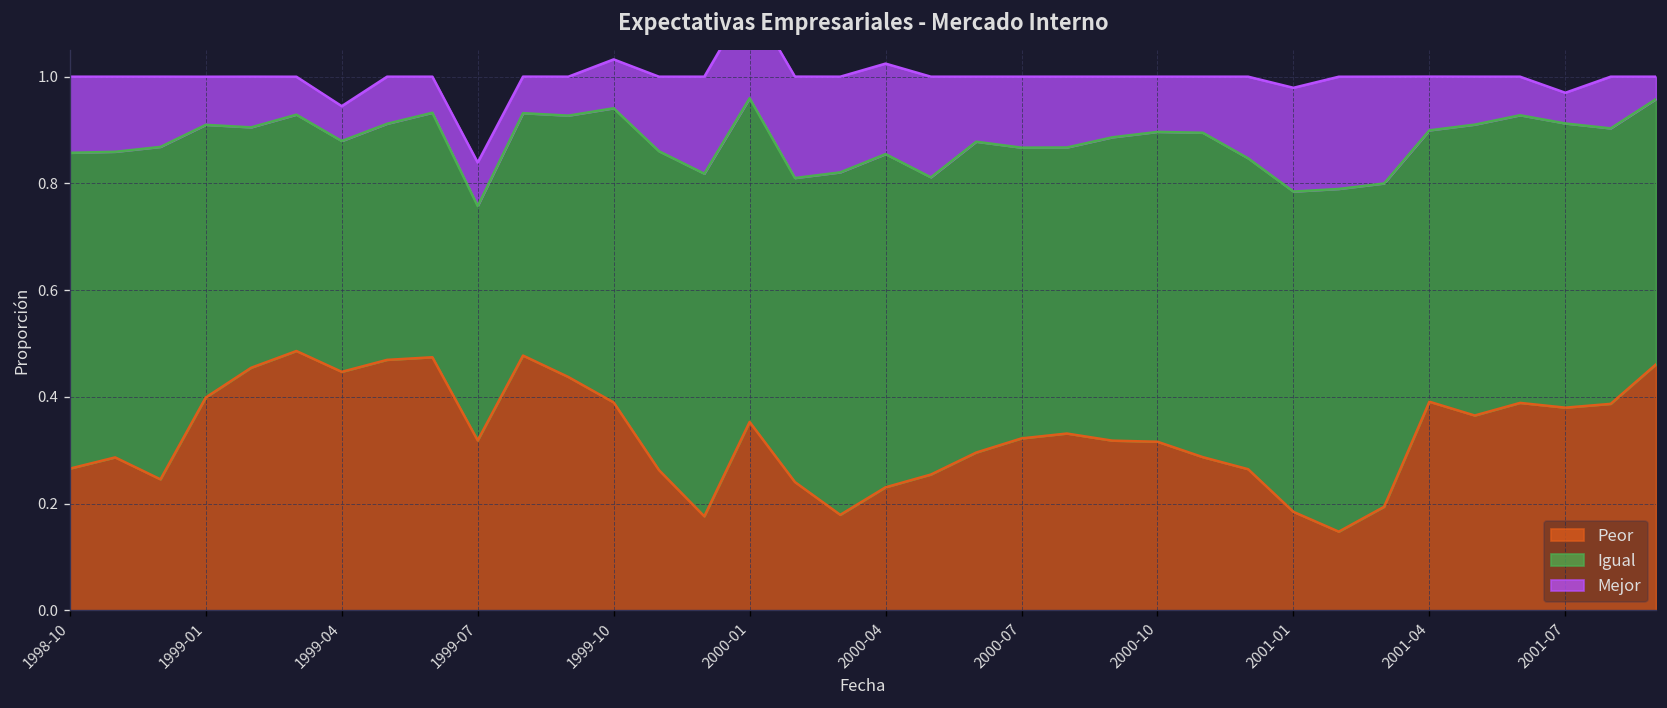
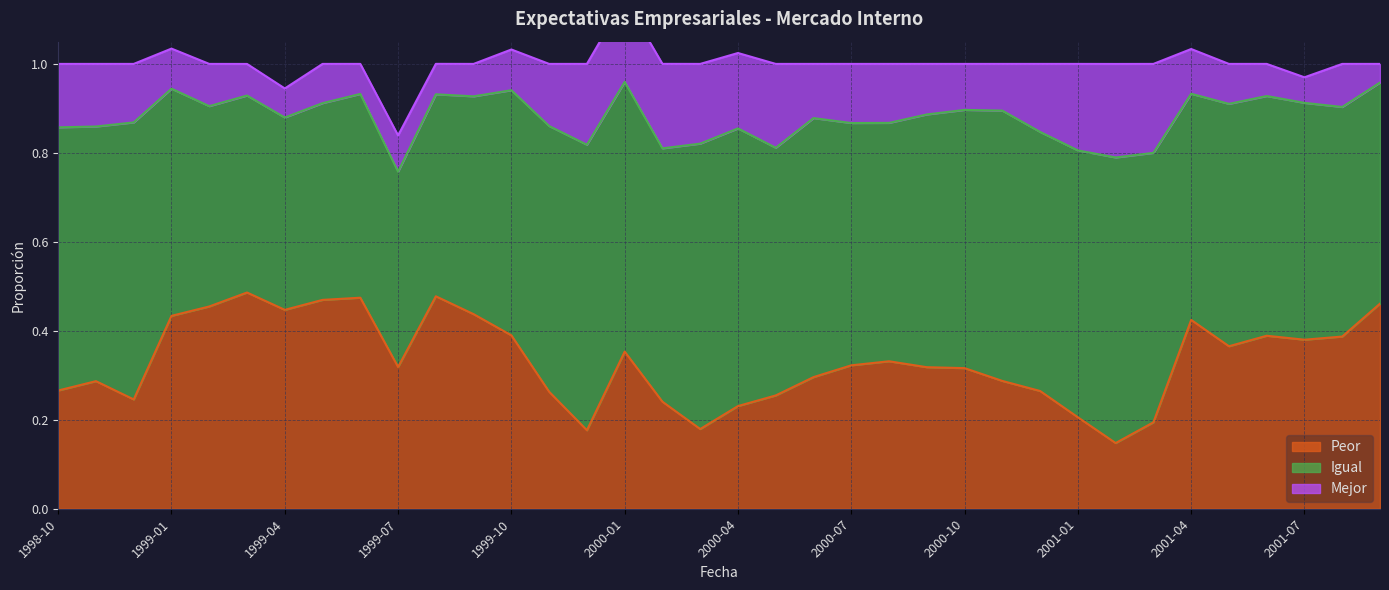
  {
    "Peor": {
      "1998-10": 0.27,
-     "1999-01": 0.40,
+     "1999-01": 0.43,
      "1999-04": 0.45,
      "1999-07": 0.32,
      "1999-10": 0.39,
      "2000-01": 0.35,
      "2000-04": 0.23,
      "2000-07": 0.32,
      "2000-10": 0.32,
-     "2001-01": 0.18,
-     "2001-04": 0.39,
+     "2001-01": 0.21,
+     "2001-04": 0.42,
      "2001-07": 0.38
    },
    "Igual": {
      "1998-10": 0.59,
      "1999-01": 0.51,
      "1999-04": 0.43,
      "1999-07": 0.44,
      "1999-10": 0.55,
      "2000-01": 0.61,
      "2000-04": 0.62,
      "2000-07": 0.54,
      "2000-10": 0.58,
      "2001-01": 0.60,
      "2001-04": 0.51,
      "2001-07": 0.53
    },
    "Mejor": {
      "1998-10": 0.14,
      "1999-01": 0.09,
      "1999-04": 0.07,
      "1999-07": 0.08,
      "1999-10": 0.09,
      "2000-04": 0.17,
      "2000-07": 0.13,
      "2000-10": 0.10,
      "2001-01": 0.19,
      "2001-04": 0.10,
      "2001-07": 0.06
    }
  }
